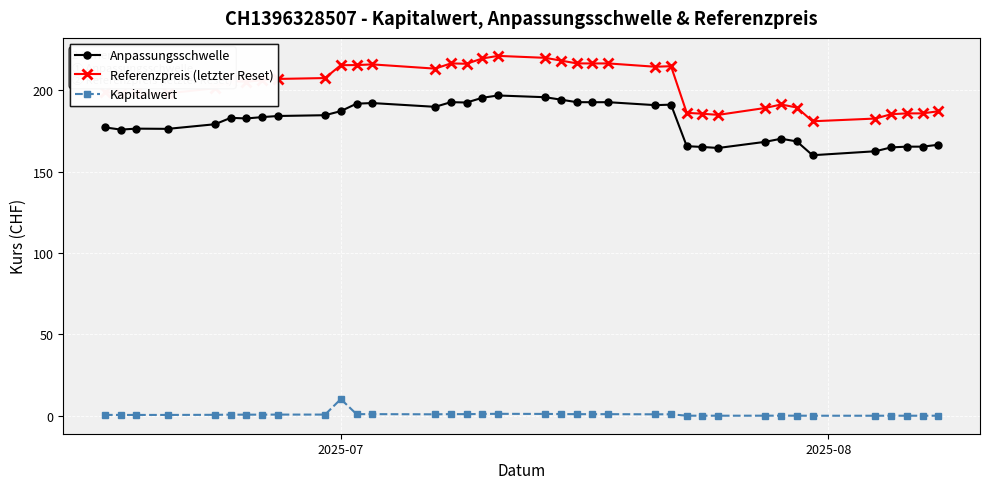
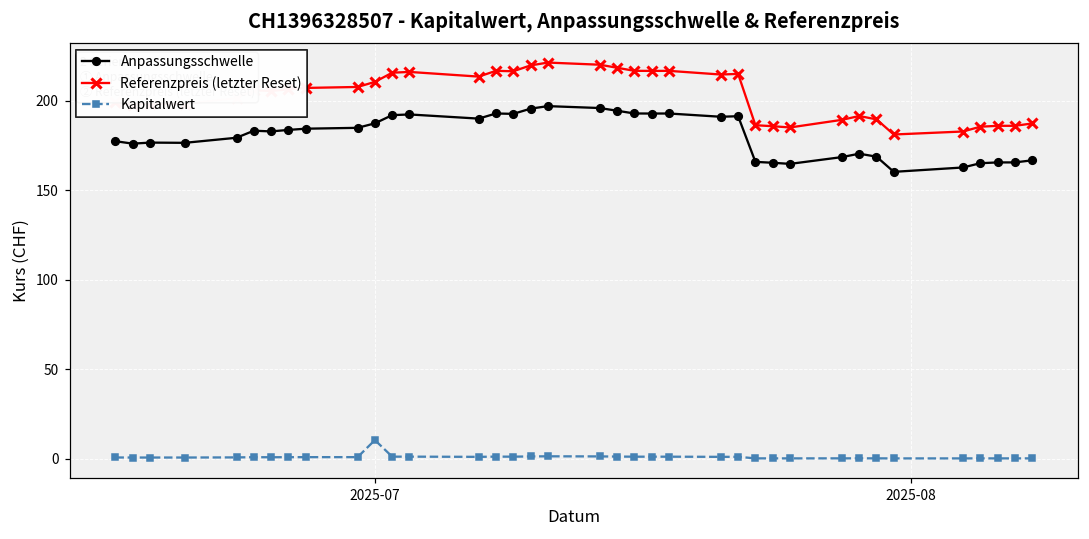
  {
    "Anpassungsschwelle": {
      "2025-07": 187
    },
    "Referenzpreis (letzter Reset)": {
-     "2025-07": 216
+     "2025-07": 210
    },
    "Kapitalwert": {
      "2025-07": 10
    }
  }
